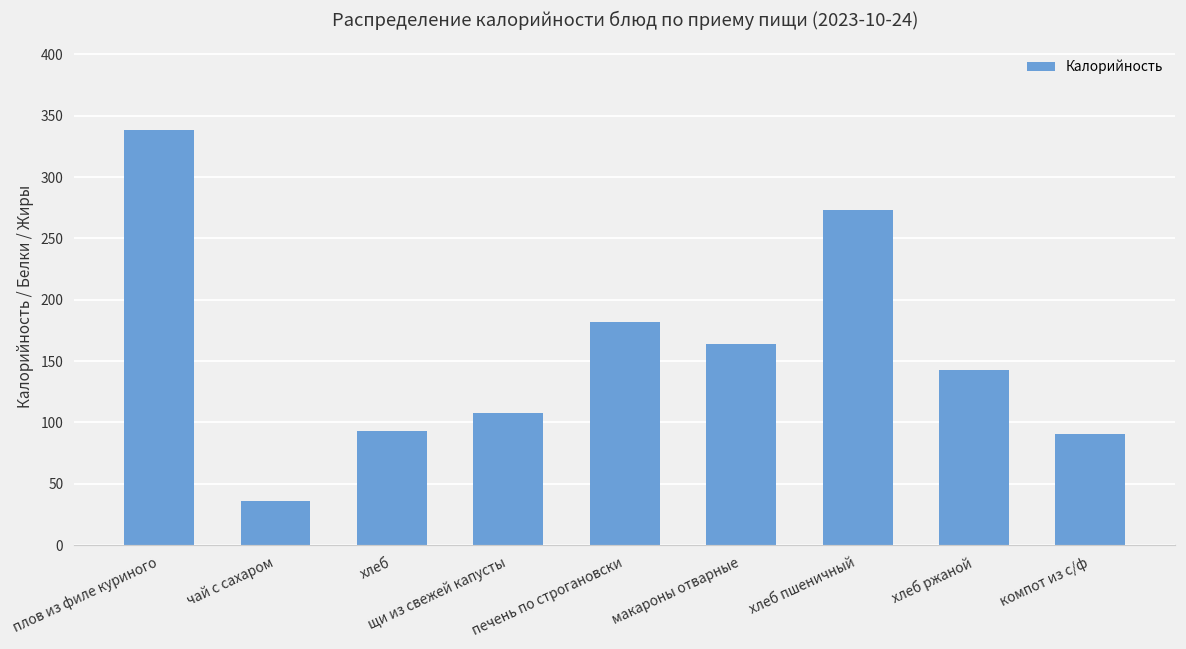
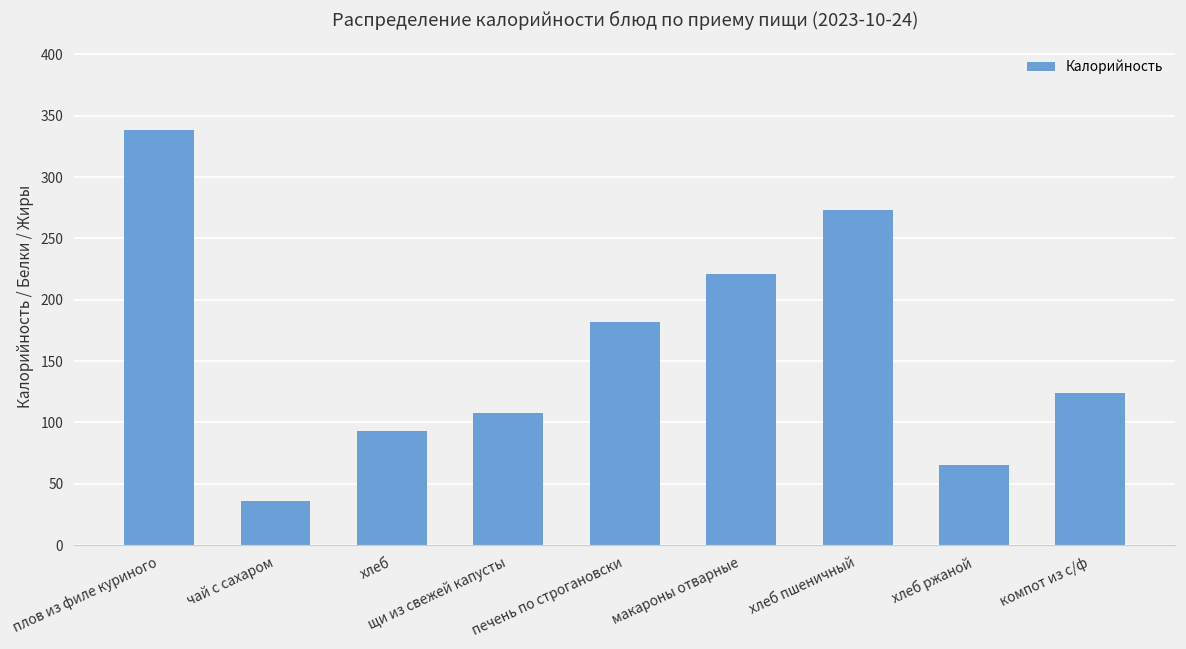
  {
    "плов из филе куриного": 338,
    "чай с сахаром": 36,
    "хлеб": 93,
    "щи из свежей капусты": 108,
    "печень по строгановски": 182,
-   "макароны отварные": 164,
+   "макароны отварные": 221,
    "хлеб пшеничный": 273,
-   "хлеб ржаной": 143,
-   "компот из с/ф": 91
+   "хлеб ржаной": 65,
+   "компот из с/ф": 124
  }
